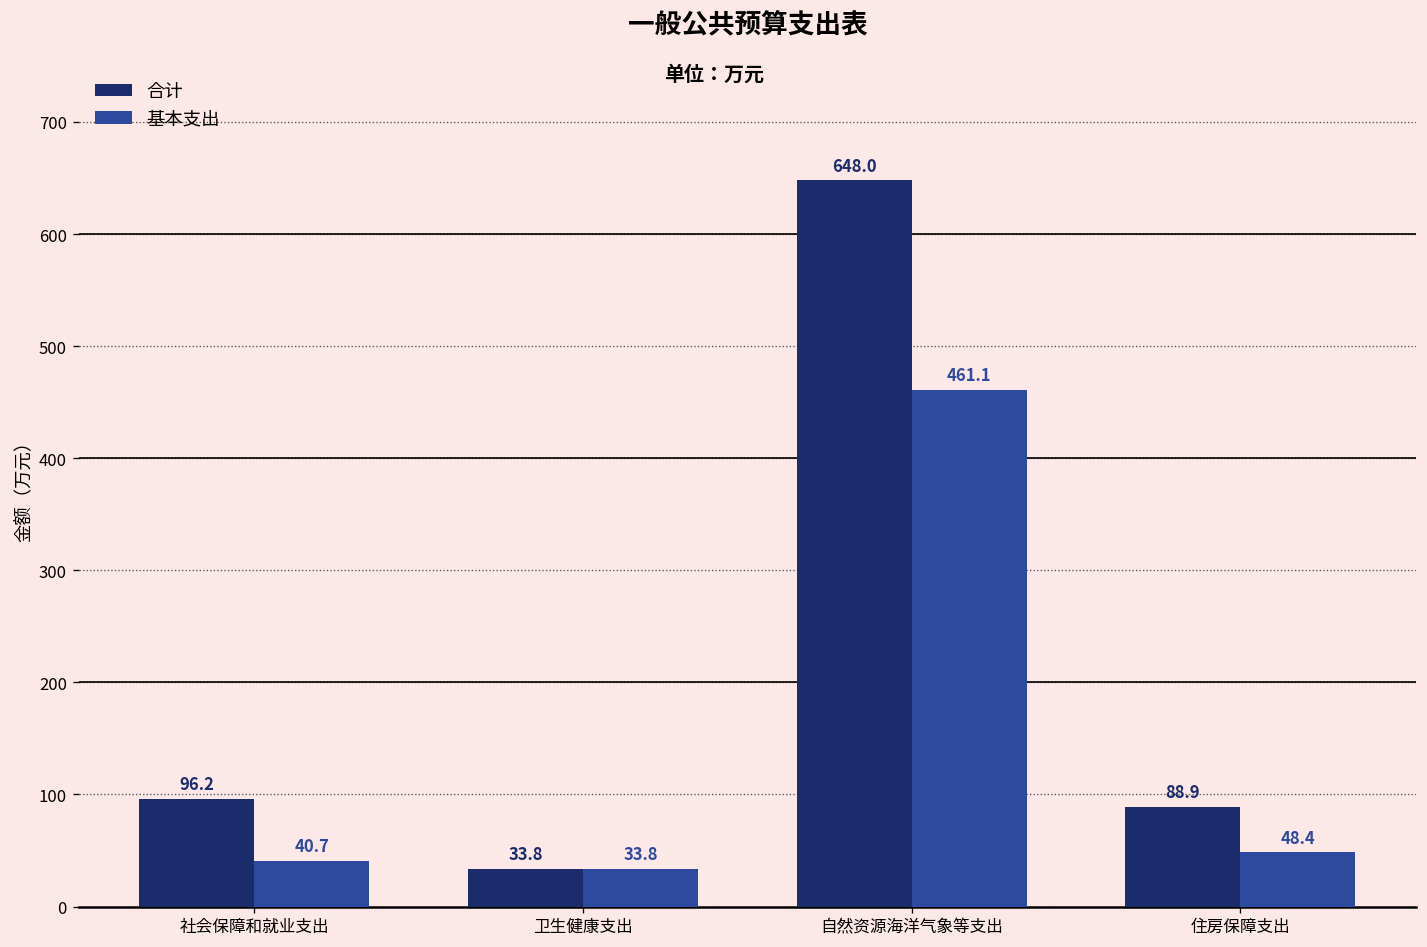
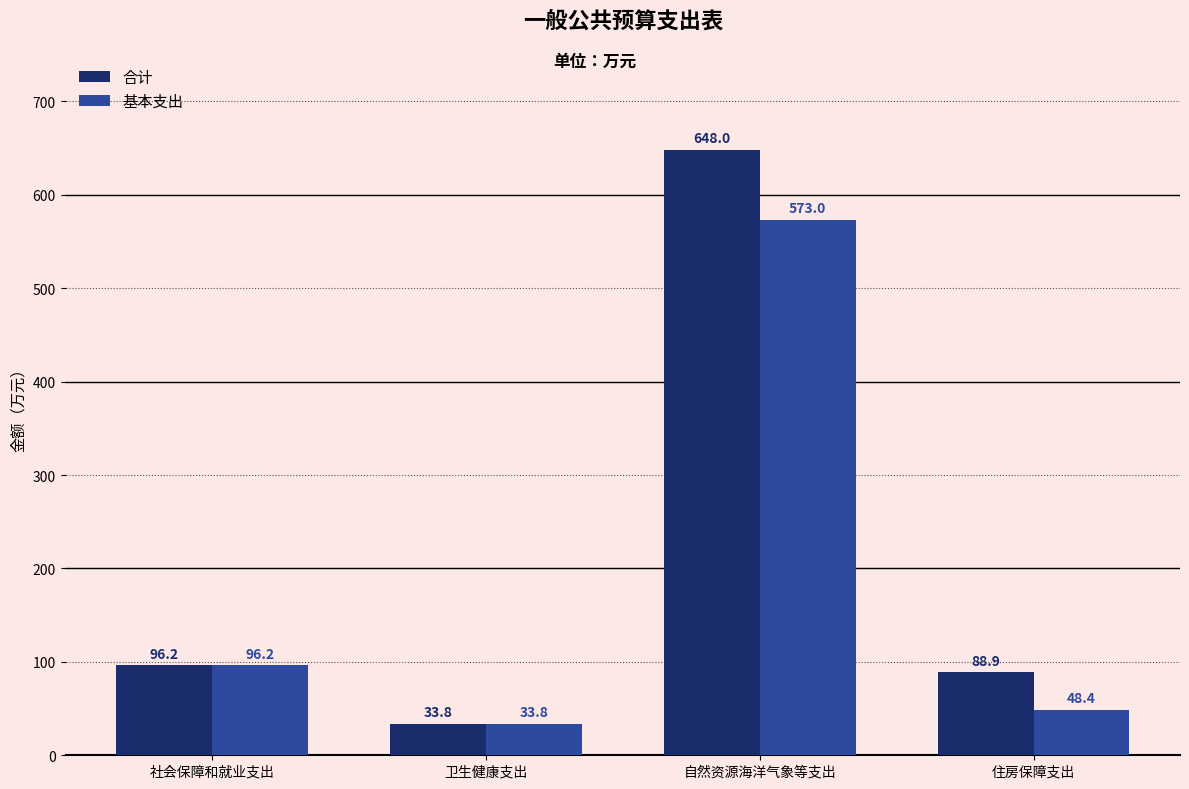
  {
    "合计": {
      "社会保障和就业支出": 96.2,
      "卫生健康支出": 33.8,
      "自然资源海洋气象等支出": 648.0,
      "住房保障支出": 88.9
    },
    "基本支出": {
-     "社会保障和就业支出": 40.7,
+     "社会保障和就业支出": 96.2,
      "卫生健康支出": 33.8,
-     "自然资源海洋气象等支出": 461.1,
+     "自然资源海洋气象等支出": 573.0,
      "住房保障支出": 48.4
    }
  }
